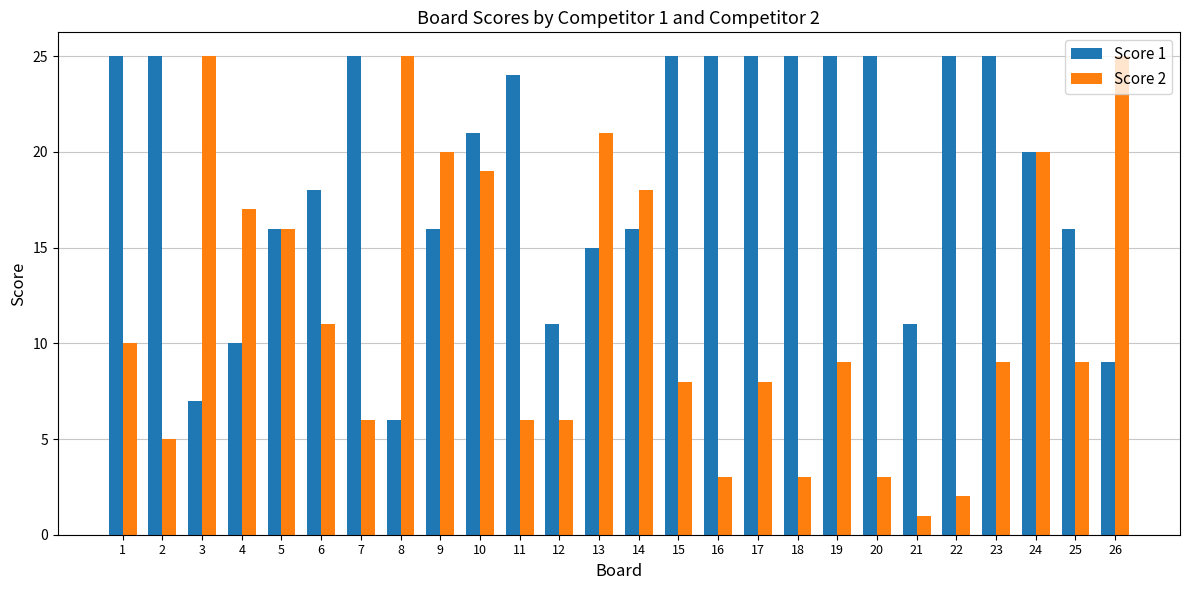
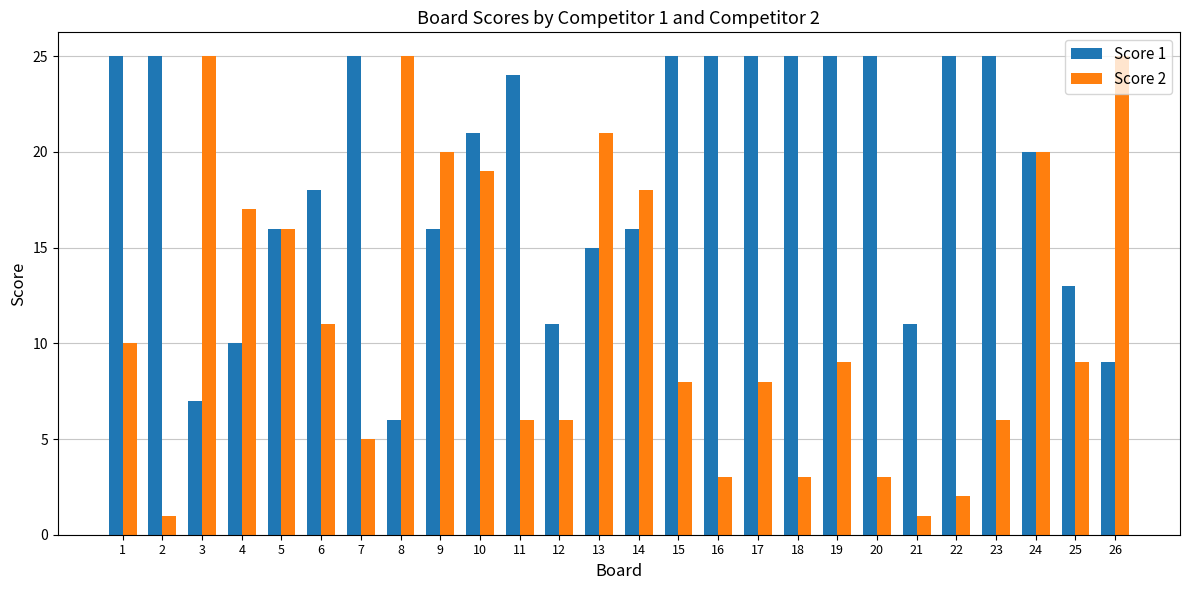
  {
    "Score 1": {
      "1": 25,
      "2": 25,
      "3": 7,
      "4": 10,
      "5": 16,
      "6": 18,
      "7": 25,
      "8": 6,
      "9": 16,
      "10": 21,
      "11": 24,
      "12": 11,
      "13": 15,
      "14": 16,
      "15": 25,
      "16": 25,
      "17": 25,
      "18": 25,
      "19": 25,
      "20": 25,
      "21": 11,
      "22": 25,
      "23": 25,
      "24": 20,
-     "25": 16,
+     "25": 13,
      "26": 9
    },
    "Score 2": {
      "1": 10,
-     "2": 5,
+     "2": 1,
      "3": 25,
      "4": 17,
      "5": 16,
      "6": 11,
-     "7": 6,
+     "7": 5,
      "8": 25,
      "9": 20,
      "10": 19,
      "11": 6,
      "12": 6,
      "13": 21,
      "14": 18,
      "15": 8,
      "16": 3,
      "17": 8,
      "18": 3,
      "19": 9,
      "20": 3,
      "21": 1,
      "22": 2,
-     "23": 9,
+     "23": 6,
      "24": 20,
      "25": 9
    }
  }
